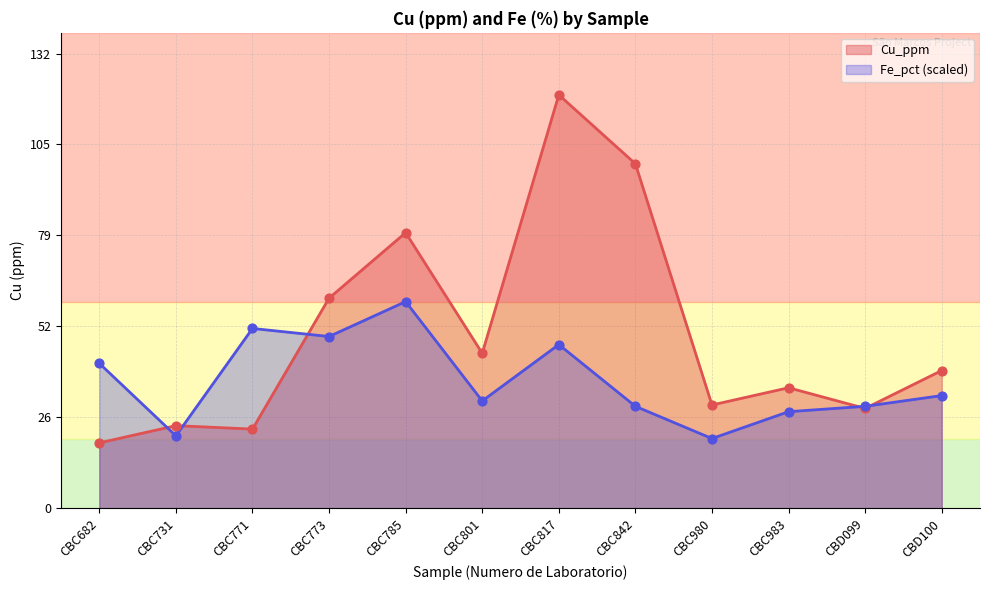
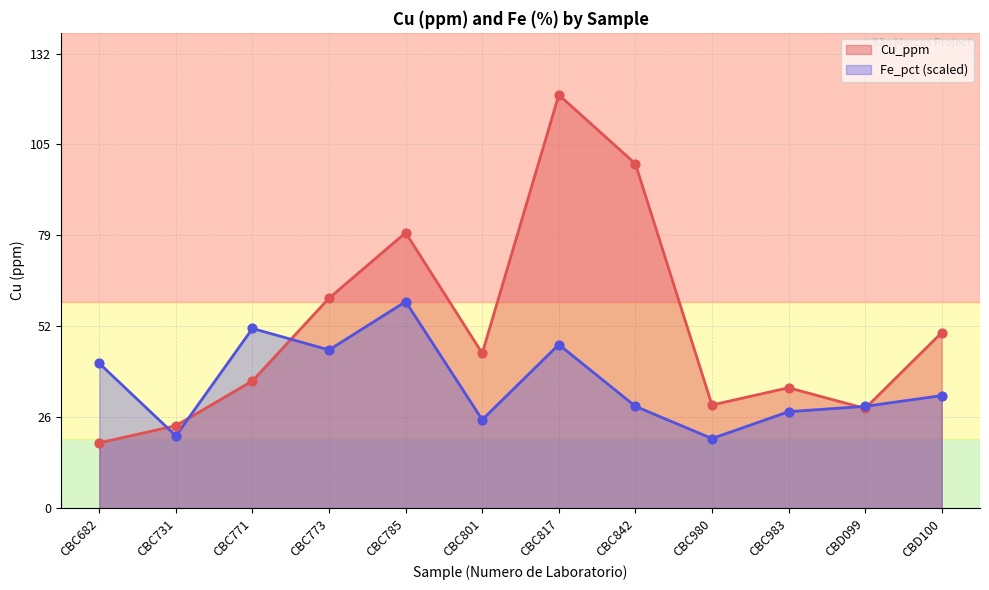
  {
    "Cu_ppm": {
      "CBC682": 19,
      "CBC731": 24,
-     "CBC771": 23,
+     "CBC771": 37,
      "CBC773": 61,
      "CBC785": 80,
      "CBC801": 45,
      "CBC817": 120,
      "CBC842": 100,
      "CBC980": 30,
      "CBC983": 35,
-     "CBD100": 40
+     "CBD100": 51
    },
    "Fe_pct (scaled)": {
      "CBC682": 42,
      "CBC731": 21,
      "CBC771": 52,
-     "CBC773": 50,
+     "CBC773": 46,
      "CBC785": 60,
-     "CBC801": 31,
+     "CBC801": 26,
      "CBC817": 48,
      "CBC842": 30,
      "CBC980": 20,
      "CBC983": 28,
      "CBD100": 33
    }
  }
